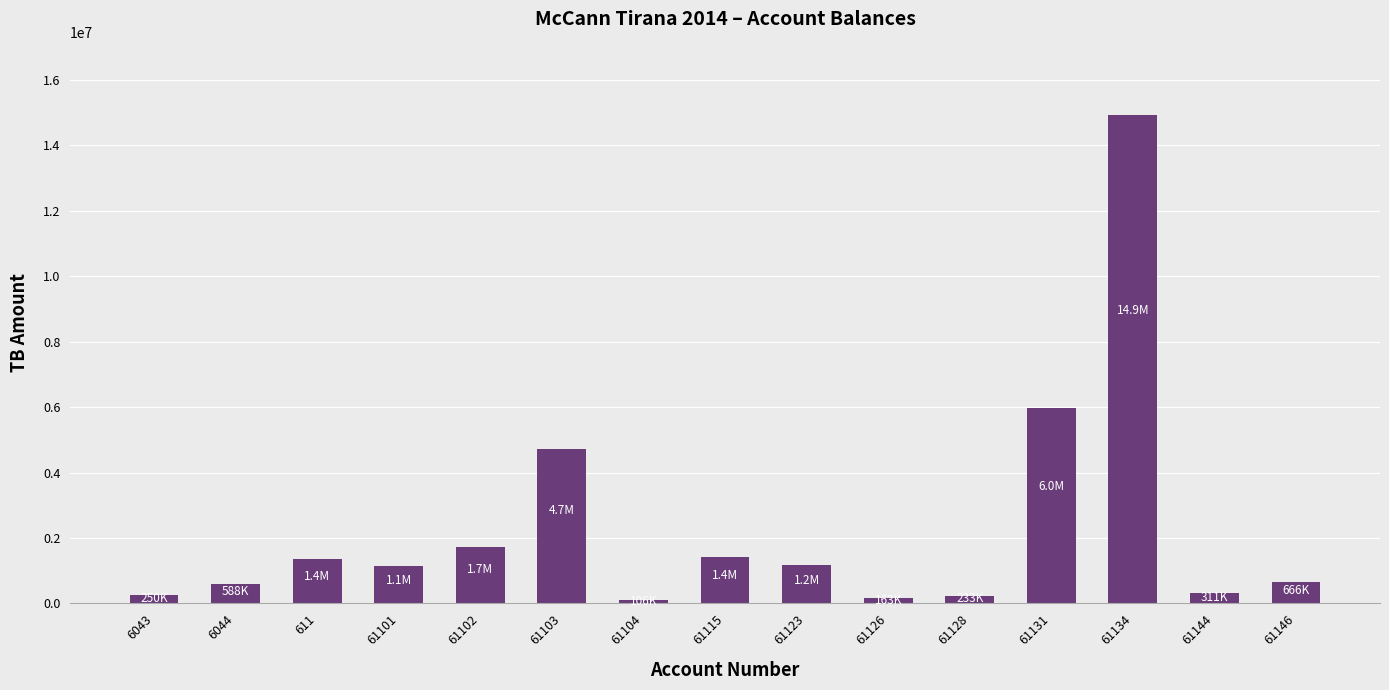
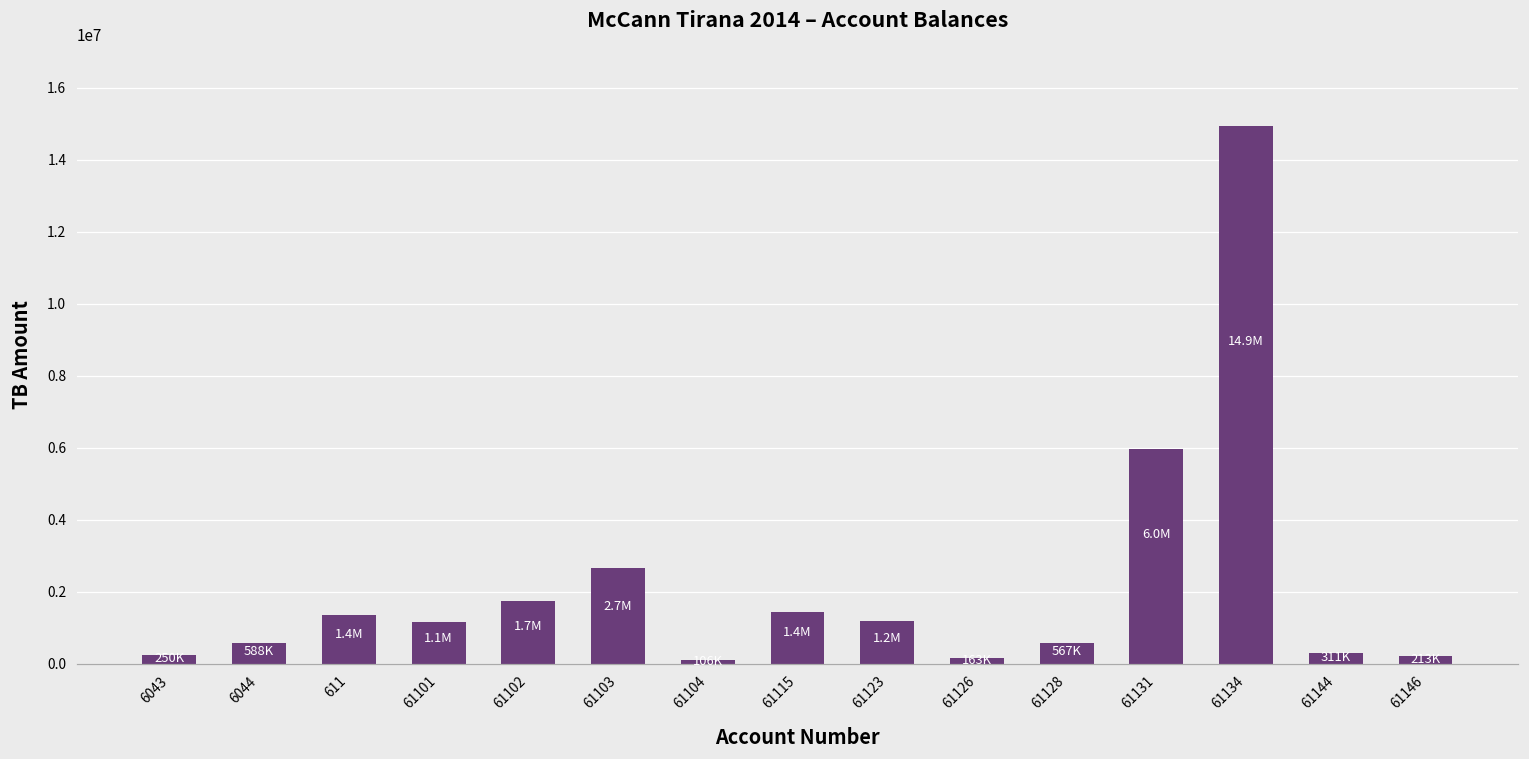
  {
    "6043": "250K",
    "6044": "588K",
    "611": "1.4M",
    "61101": "1.1M",
    "61102": "1.7M",
-   "61103": "4.7M",
+   "61103": "2.7M",
    "61115": "1.4M",
    "61123": "1.2M",
-   "61128": "233K",
+   "61128": "567K",
    "61131": "6.0M",
    "61134": "14.9M",
    "61144": "311K",
-   "61146": "666K"
+   "61146": "213K"
  }
